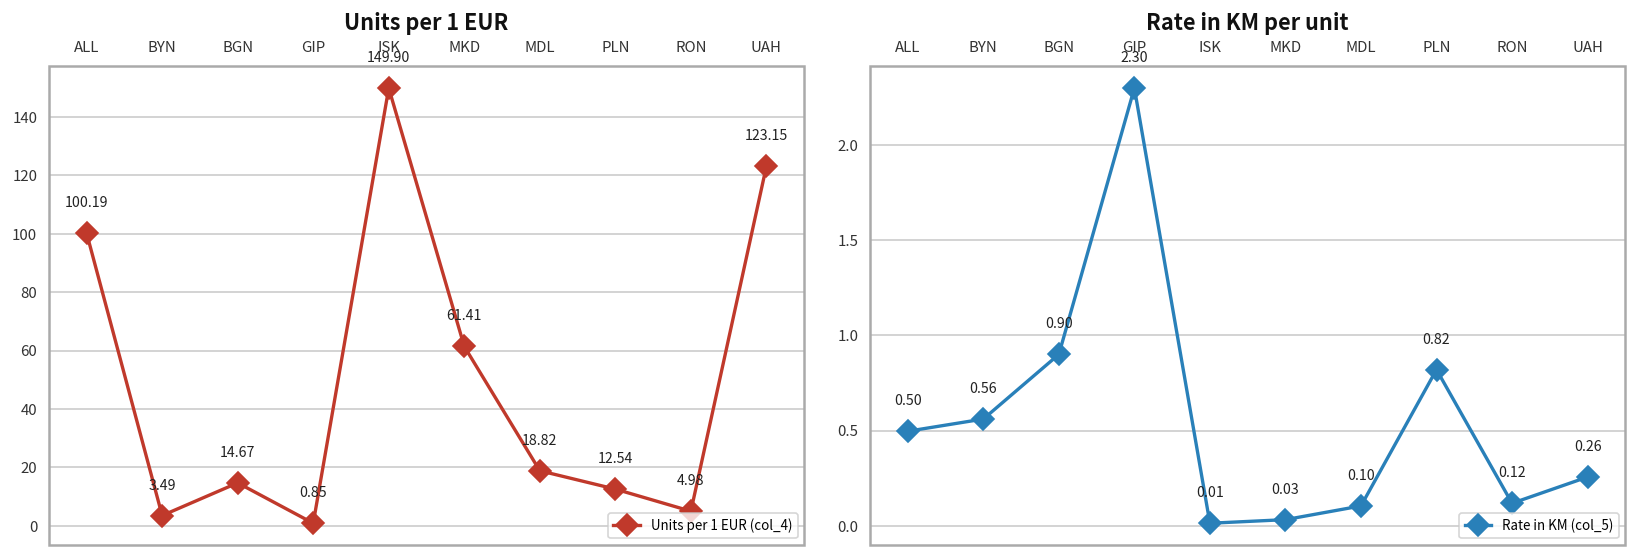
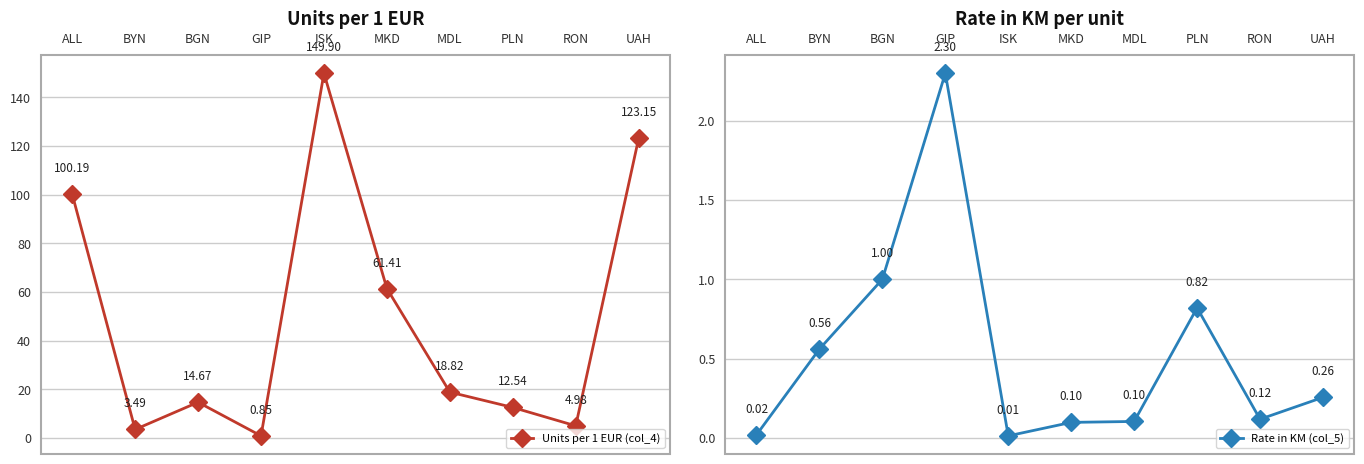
  {
    "Units per 1 EUR": {
      "ALL": 100.19,
      "BYN": 3.49,
      "BGN": 14.67,
      "GIP": 0.85,
      "ISK": 149.90,
      "MKD": 61.41,
      "MDL": 18.82,
      "PLN": 12.54,
      "RON": 4.98,
      "UAH": 123.15
    },
    "Rate in KM per unit": {
-     "ALL": 0.50,
+     "ALL": 0.02,
      "BYN": 0.56,
-     "BGN": 0.90,
+     "BGN": 1.00,
      "GIP": 2.30,
      "ISK": 0.01,
-     "MKD": 0.03,
+     "MKD": 0.10,
      "MDL": 0.10,
      "PLN": 0.82,
      "RON": 0.12,
      "UAH": 0.26
    }
  }
